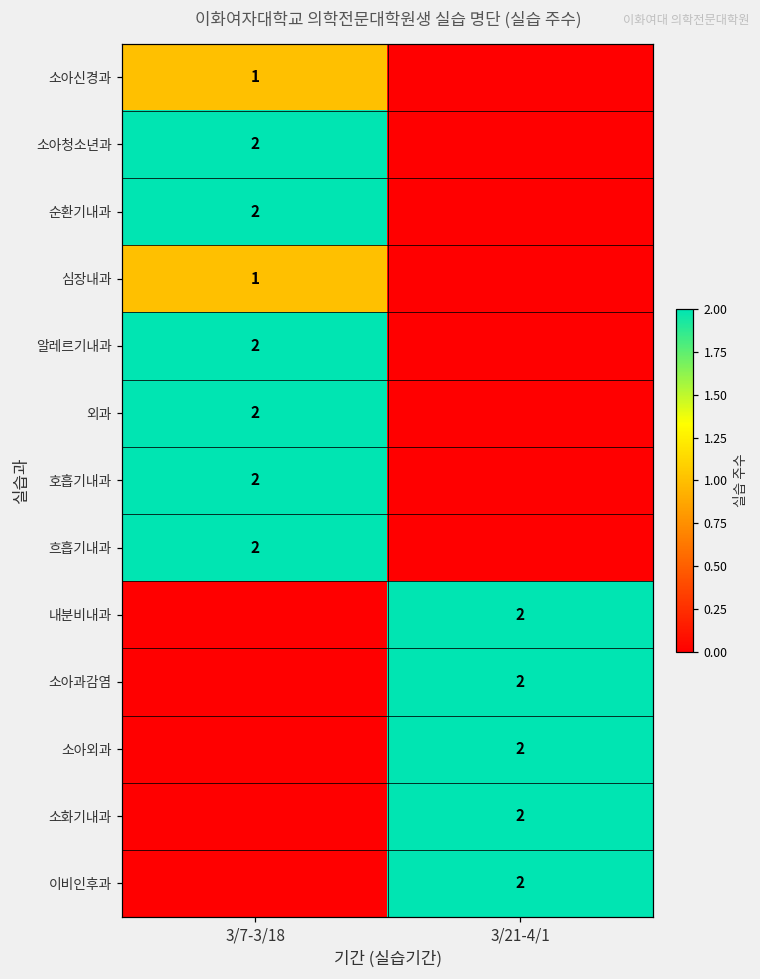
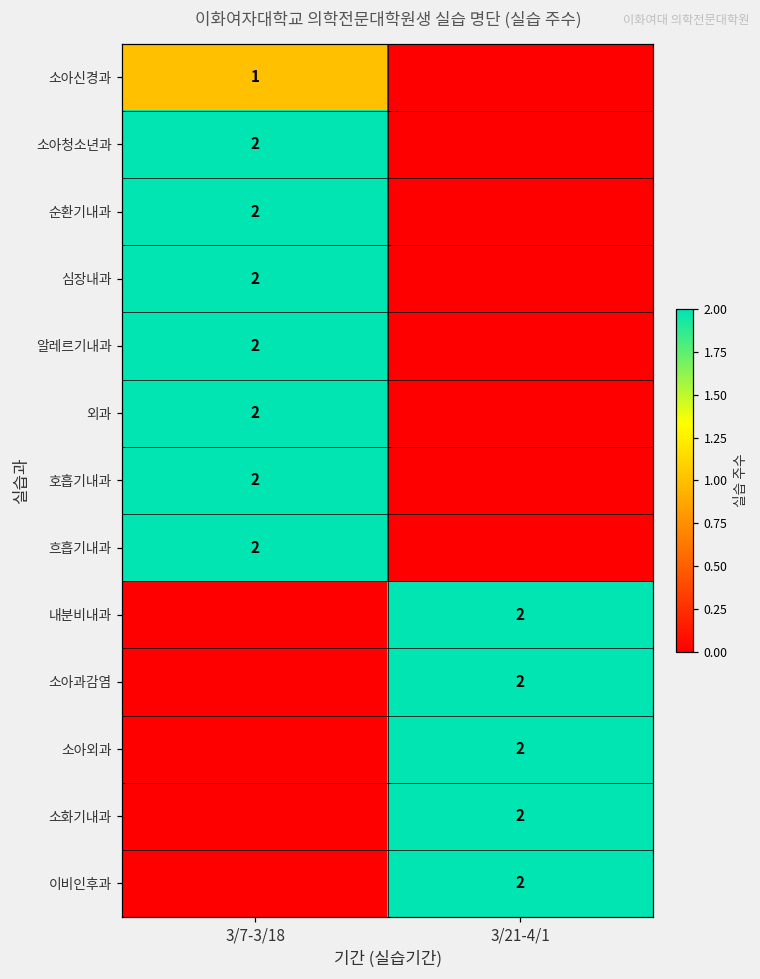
  {
    "소아신경과": {
      "3/7-3/18": 1
    },
    "소아청소년과": {
      "3/7-3/18": 2
    },
    "순환기내과": {
      "3/7-3/18": 2
    },
    "심장내과": {
-     "3/7-3/18": 1
+     "3/7-3/18": 2
    },
    "알레르기내과": {
      "3/7-3/18": 2
    },
    "외과": {
      "3/7-3/18": 2
    },
    "호흡기내과": {
      "3/7-3/18": 2
    },
    "흐흡기내과": {
      "3/7-3/18": 2
    },
    "내분비내과": {
      "3/21-4/1": 2
    },
    "소아과감염": {
      "3/21-4/1": 2
    },
    "소아외과": {
      "3/21-4/1": 2
    },
    "소화기내과": {
      "3/21-4/1": 2
    },
    "이비인후과": {
      "3/21-4/1": 2
    }
  }
